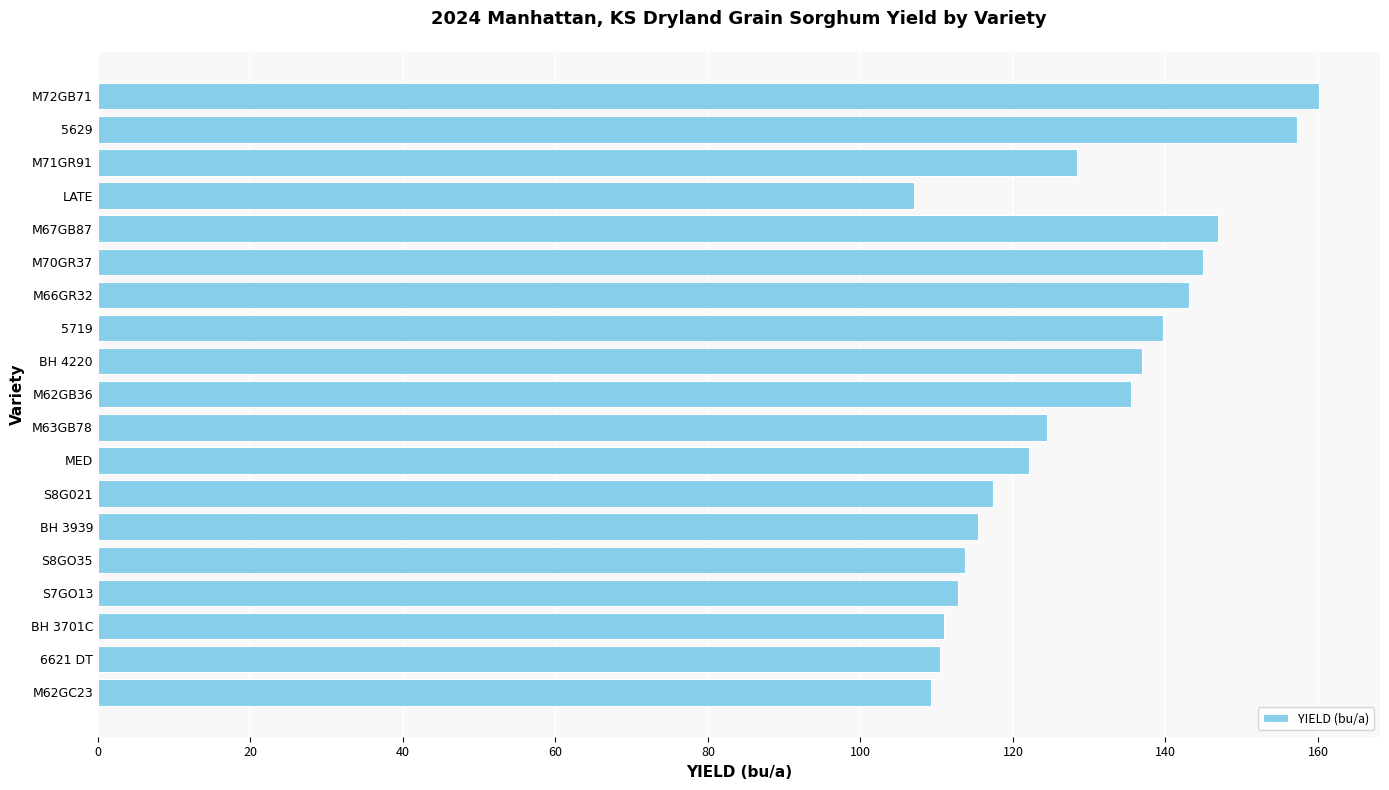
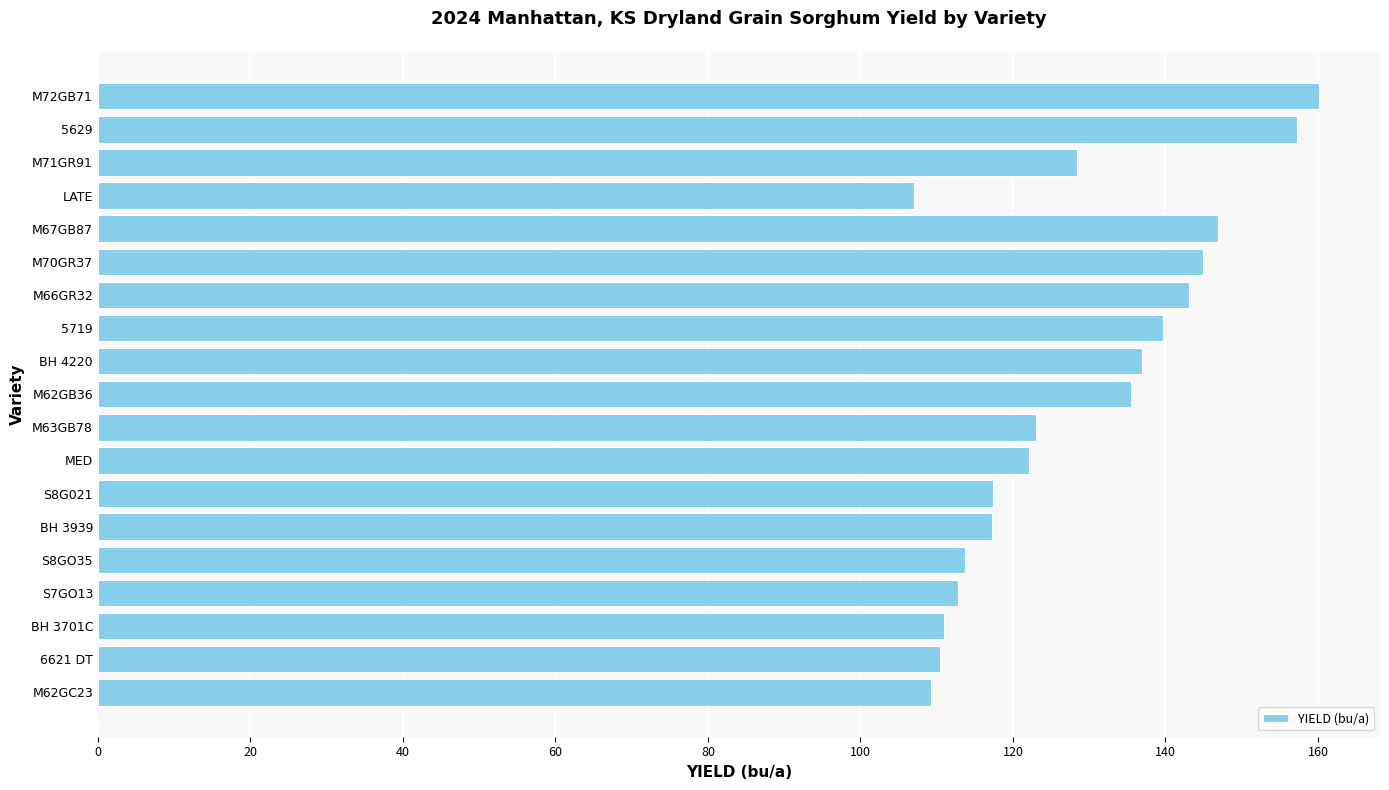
  {
    "M72GB71": 160,
    "5629": 157,
    "M71GR91": 128,
    "LATE": 107,
    "M67GB87": 147,
    "M70GR37": 145,
    "M66GR32": 143,
    "5719": 140,
    "BH 4220": 137,
    "M62GB36": 136,
-   "M63GB78": 124,
+   "M63GB78": 123,
    "MED": 122,
    "S8G021": 117,
-   "BH 3939": 115,
+   "BH 3939": 117,
    "S8GO35": 114,
    "S7GO13": 113,
    "BH 3701C": 111,
    "6621 DT": 110,
    "M62GC23": 109
  }
